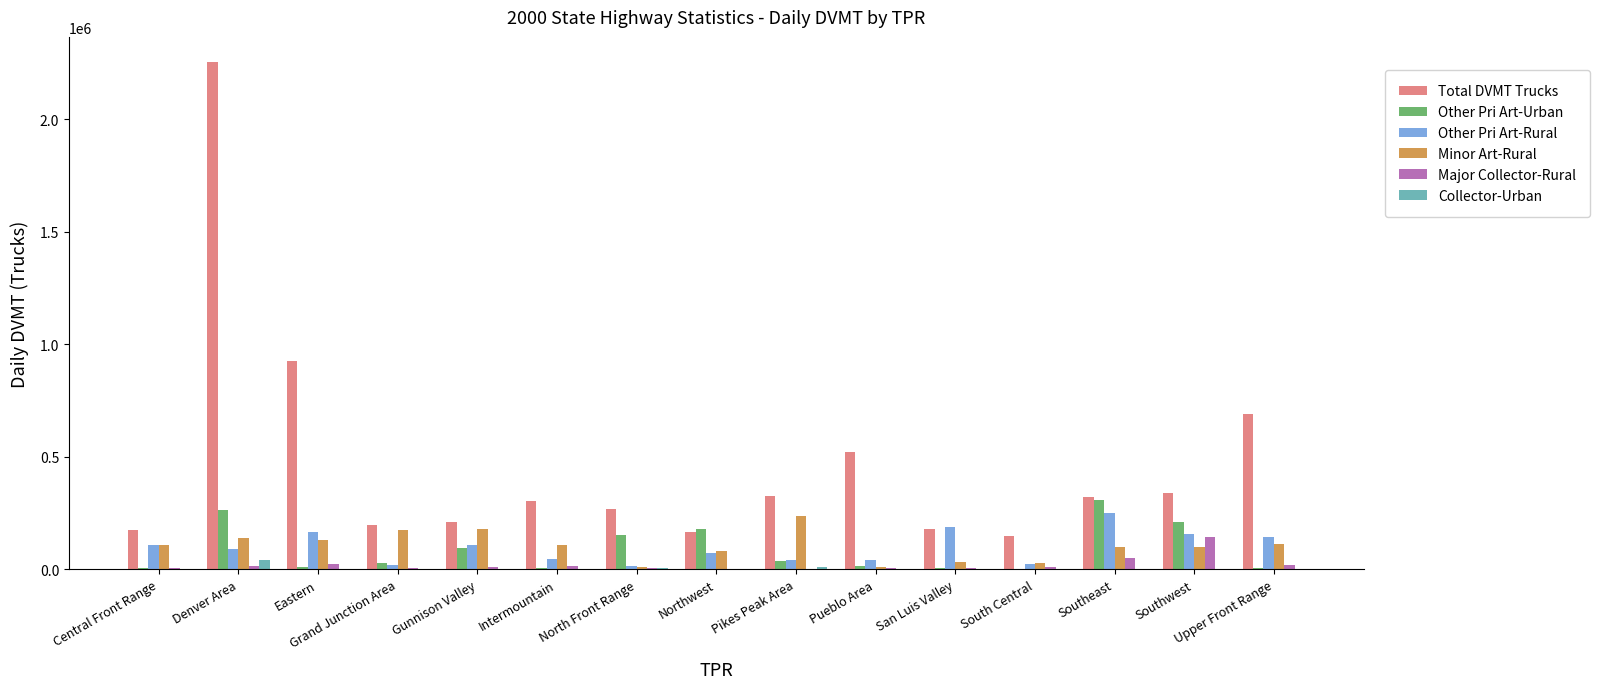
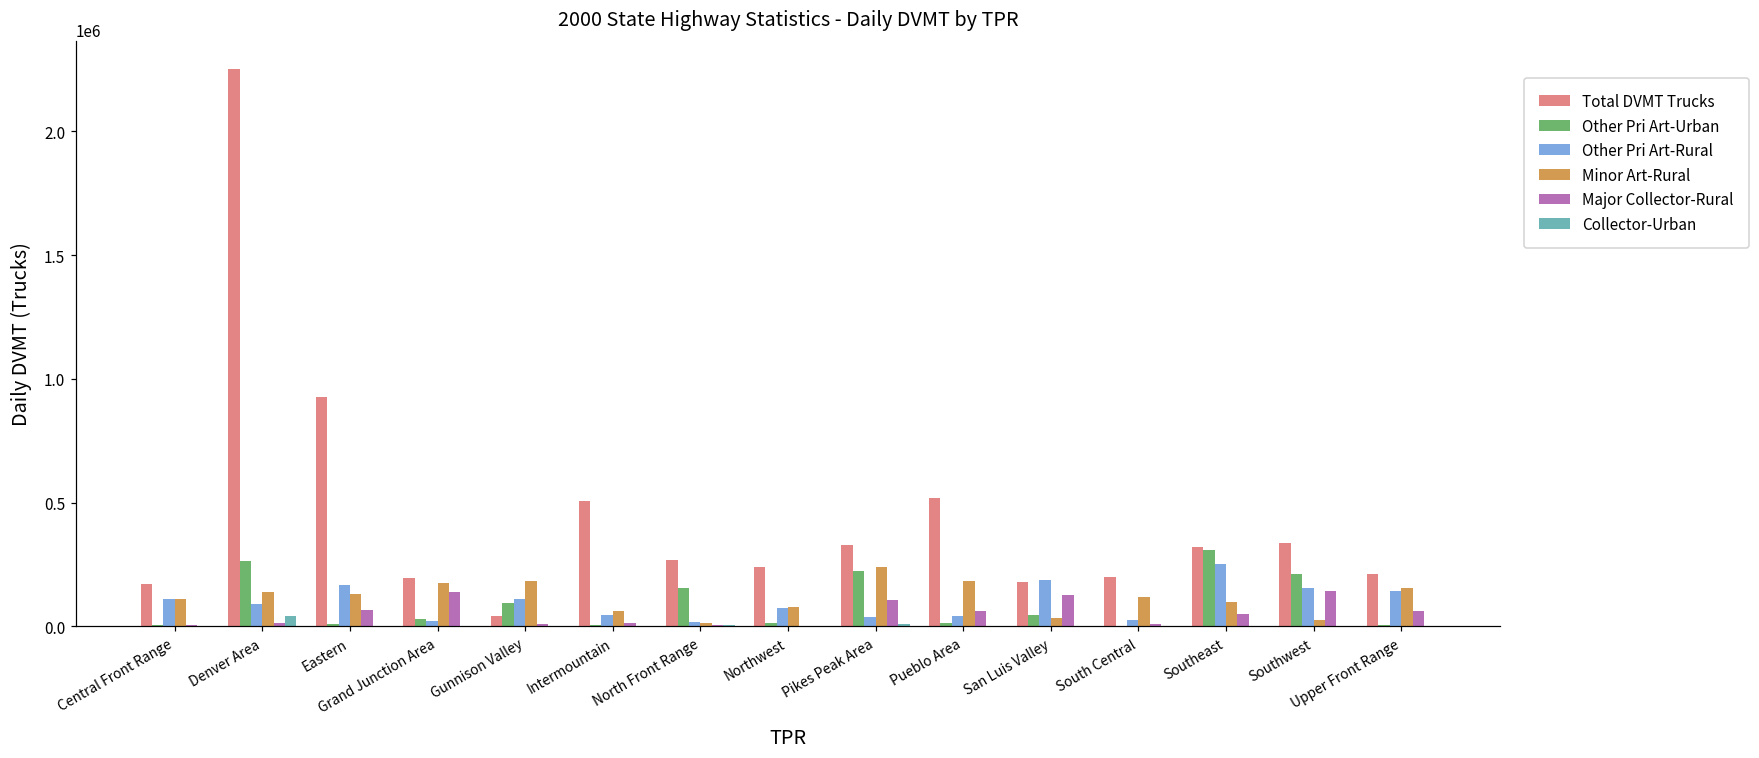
  {
    "Total DVMT Trucks": {
      "Central Front Range": 170000,
      "Denver Area": 2250000,
      "Eastern": 930000,
      "Grand Junction Area": 190000,
-     "Gunnison Valley": 210000,
-     "Intermountain": 300000,
+     "Gunnison Valley": 40000,
+     "Intermountain": 500000,
      "North Front Range": 270000,
-     "Northwest": 170000,
+     "Northwest": 240000,
      "Pikes Peak Area": 330000,
      "Pueblo Area": 520000,
      "San Luis Valley": 180000,
-     "South Central": 150000,
+     "South Central": 200000,
      "Southeast": 320000,
      "Southwest": 340000,
-     "Upper Front Range": 690000
+     "Upper Front Range": 210000
    },
    "Other Pri Art-Urban": {
      "Denver Area": 260000,
      "Grand Junction Area": 30000,
      "Gunnison Valley": 90000,
      "North Front Range": 150000,
-     "Northwest": 180000,
-     "Pikes Peak Area": 40000,
+     "Northwest": 10000,
+     "Pikes Peak Area": 220000,
      "Pueblo Area": 10000,
-     "San Luis Valley": 10000,
+     "San Luis Valley": 50000,
      "Southeast": 310000,
      "Southwest": 210000
    },
    "Minor Art-Rural": {
      "Central Front Range": 110000,
      "Denver Area": 140000,
      "Eastern": 130000,
      "Grand Junction Area": 170000,
      "Gunnison Valley": 180000,
-     "Intermountain": 110000,
+     "Intermountain": 60000,
      "North Front Range": 10000,
      "Northwest": 80000,
      "Pikes Peak Area": 240000,
-     "Pueblo Area": 10000,
+     "Pueblo Area": 180000,
      "San Luis Valley": 30000,
-     "South Central": 30000,
+     "South Central": 120000,
      "Southeast": 100000,
-     "Southwest": 100000,
-     "Upper Front Range": 110000
+     "Southwest": 30000,
+     "Upper Front Range": 160000
    },
    "Major Collector-Rural": {
      "Denver Area": 10000,
-     "Eastern": 20000,
-     "Grand Junction Area": 0,
+     "Eastern": 60000,
+     "Grand Junction Area": 140000,
      "Intermountain": 10000,
-     "Pikes Peak Area": 0,
-     "Pueblo Area": 0,
-     "San Luis Valley": 10000,
+     "Pikes Peak Area": 100000,
+     "Pueblo Area": 60000,
+     "San Luis Valley": 130000,
      "Southeast": 50000,
      "Southwest": 140000,
-     "Upper Front Range": 20000
+     "Upper Front Range": 60000
    }
  }
